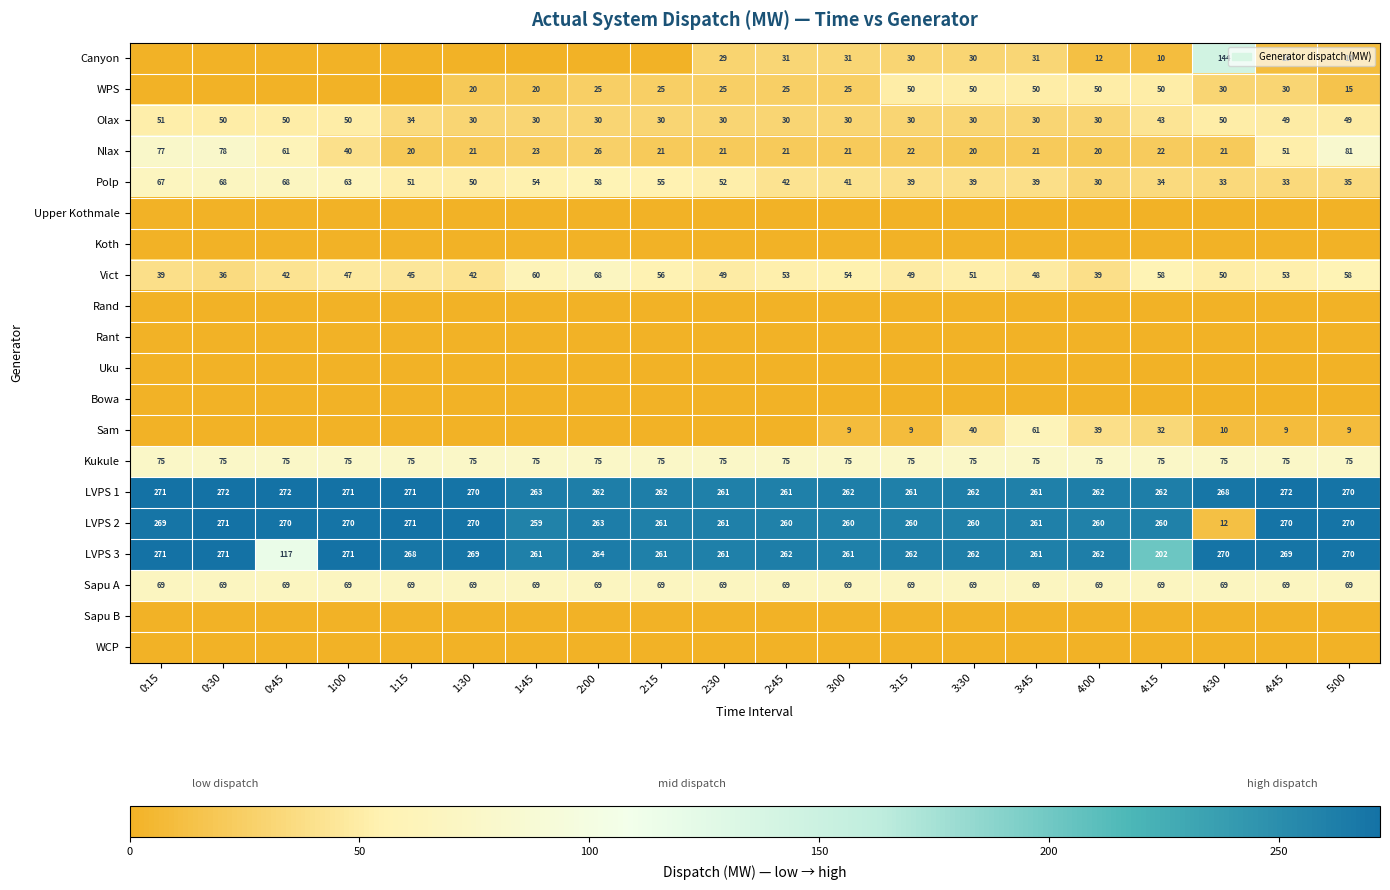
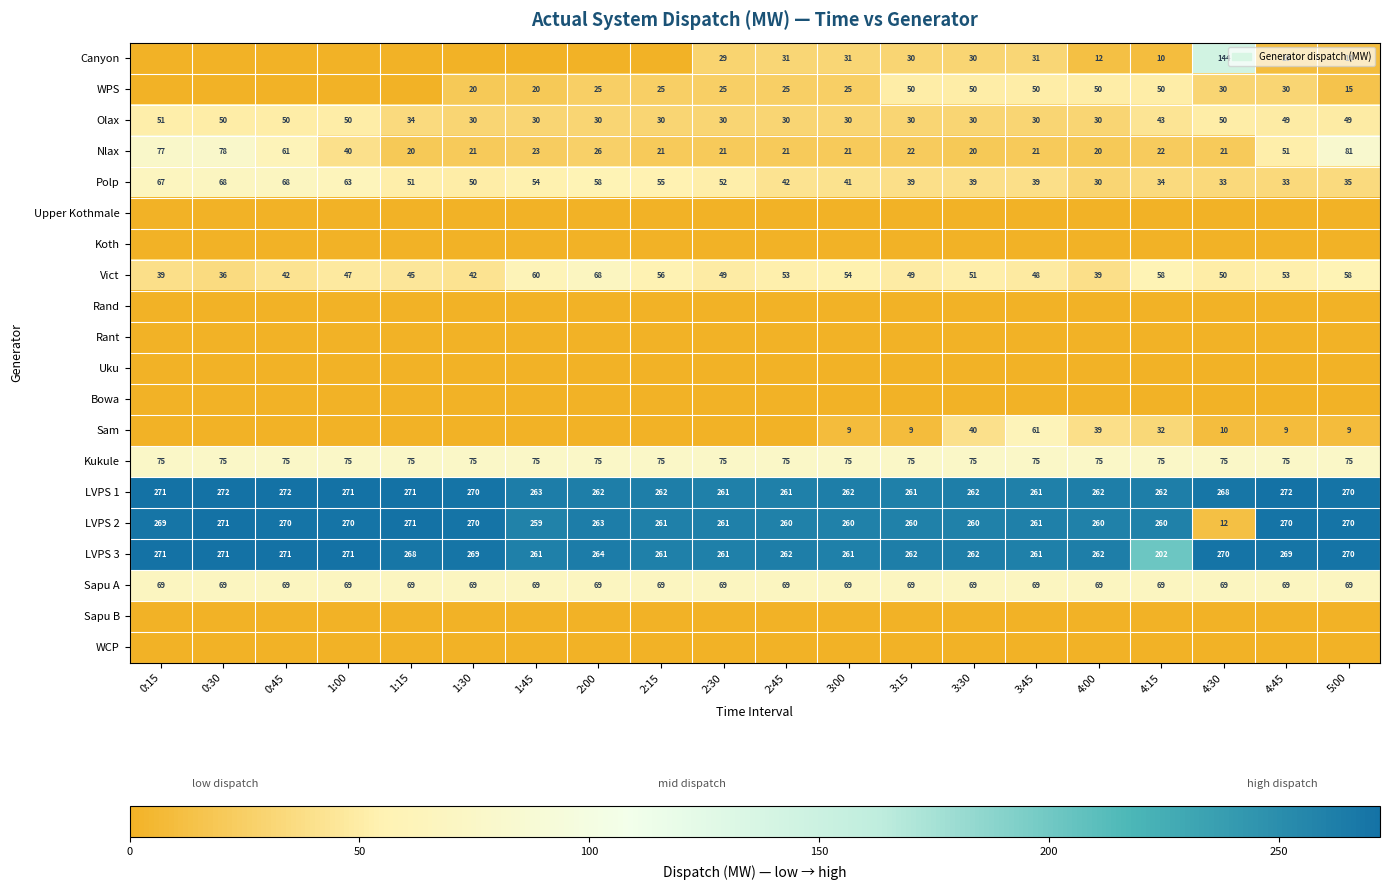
  {
    "LVPS 3": {
      "0:15": 271,
      "0:30": 271,
-     "0:45": 117,
+     "0:45": 271,
      "1:00": 271,
      "1:15": 268,
      "1:30": 269,
      "1:45": 261,
      "2:00": 264,
      "2:15": 261,
      "2:30": 261,
      "2:45": 262,
      "3:00": 261,
      "3:15": 262,
      "3:30": 262,
      "3:45": 261,
      "4:00": 262,
      "4:15": 202,
      "4:30": 270,
      "4:45": 269,
      "5:00": 270
    }
  }
